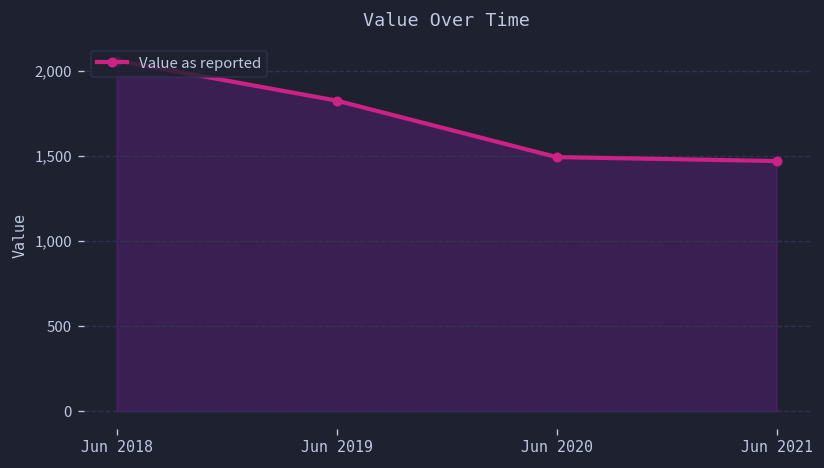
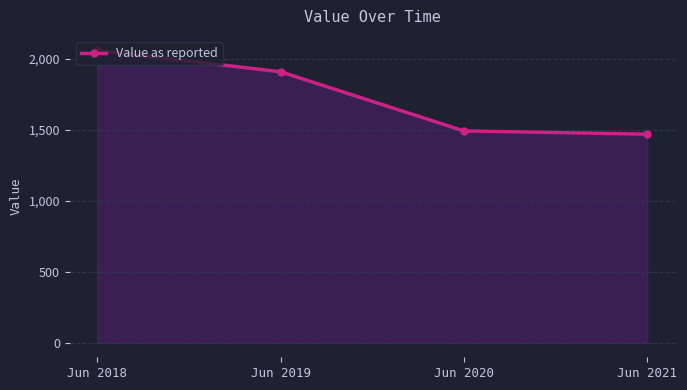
  {
-   "Jun 2019": "1,830",
+   "Jun 2019": "1,910",
    "Jun 2020": "1,490",
    "Jun 2021": "1,470"
  }
